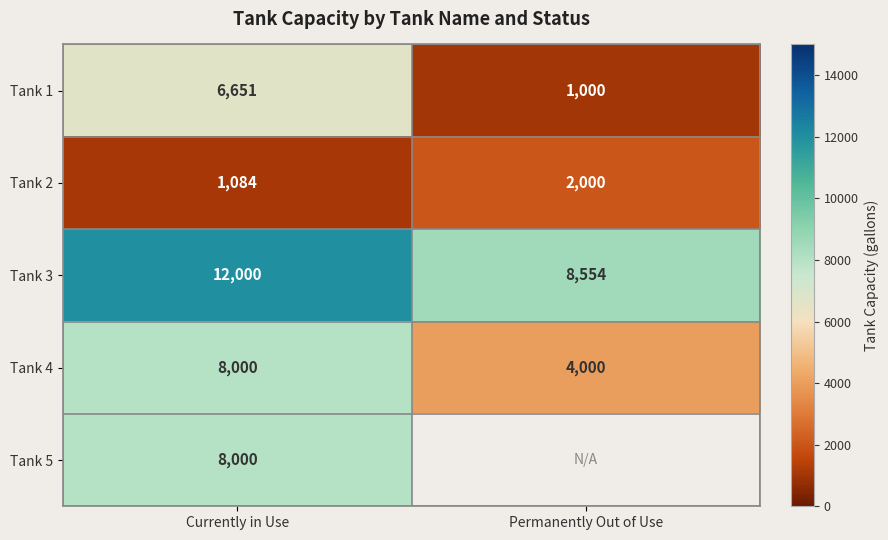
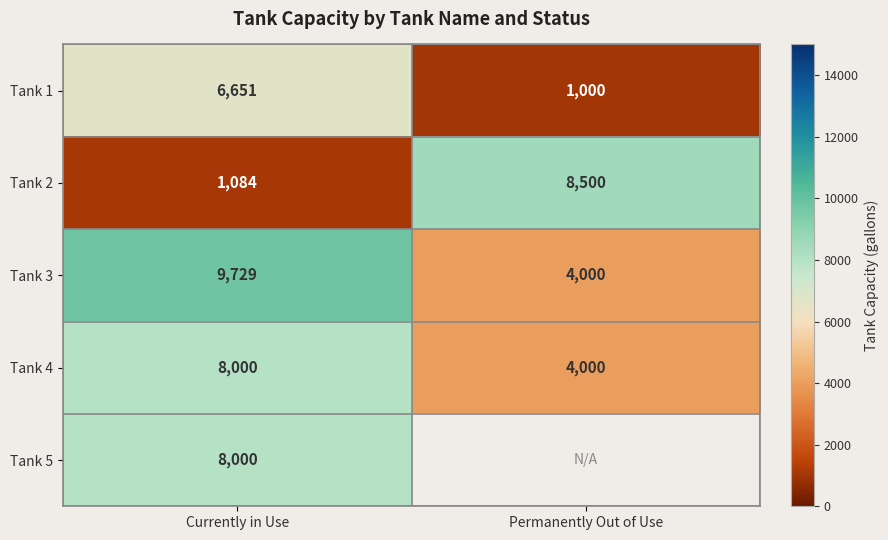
  {
    "Tank 1": {
      "Currently in Use": "6,651",
      "Permanently Out of Use": "1,000"
    },
    "Tank 2": {
      "Currently in Use": "1,084",
-     "Permanently Out of Use": "2,000"
+     "Permanently Out of Use": "8,500"
    },
    "Tank 3": {
-     "Currently in Use": "12,000",
-     "Permanently Out of Use": "8,554"
+     "Currently in Use": "9,729",
+     "Permanently Out of Use": "4,000"
    },
    "Tank 4": {
      "Currently in Use": "8,000",
      "Permanently Out of Use": "4,000"
    },
    "Tank 5": {
      "Currently in Use": "8,000"
    }
  }
